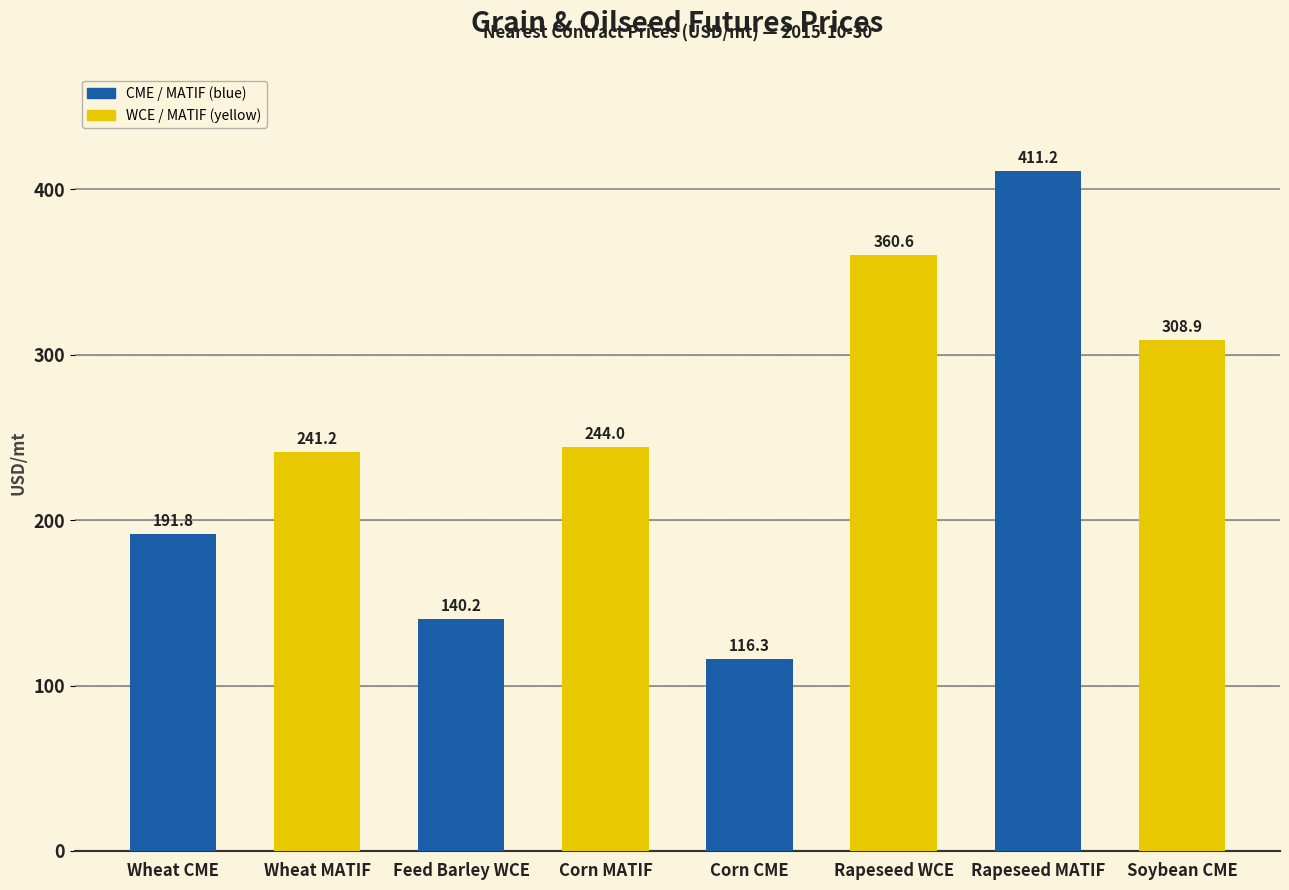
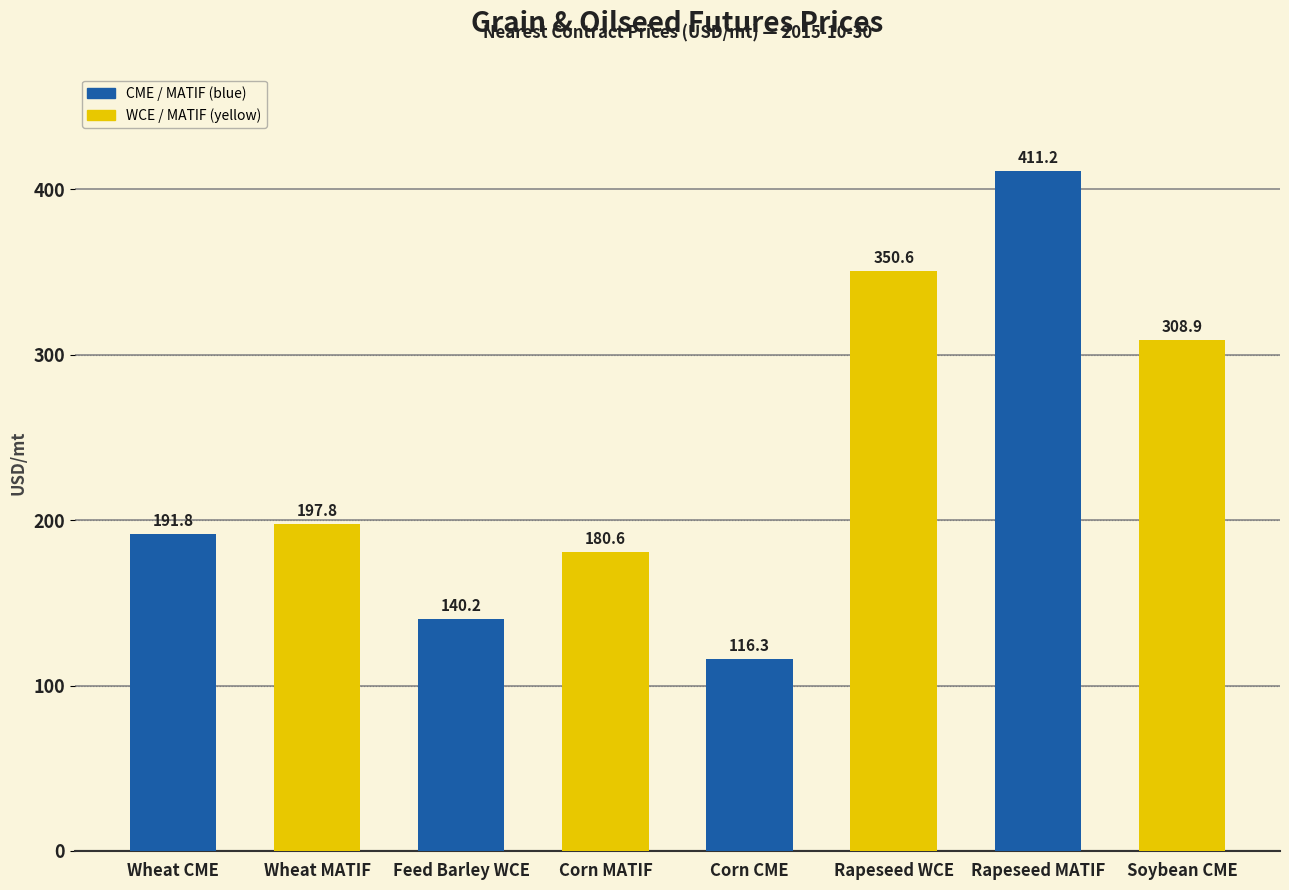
  {
    "Wheat CME": 191.8,
-   "Wheat MATIF": 241.2,
+   "Wheat MATIF": 197.8,
    "Feed Barley WCE": 140.2,
-   "Corn MATIF": 244.0,
+   "Corn MATIF": 180.6,
    "Corn CME": 116.3,
-   "Rapeseed WCE": 360.6,
+   "Rapeseed WCE": 350.6,
    "Rapeseed MATIF": 411.2,
    "Soybean CME": 308.9
  }
